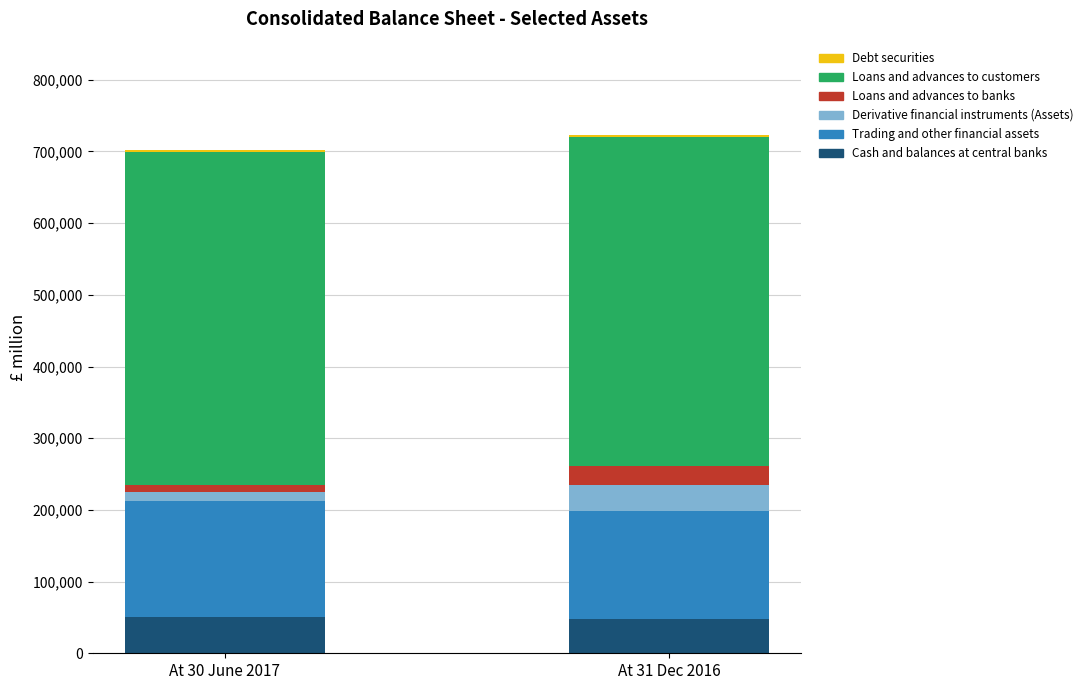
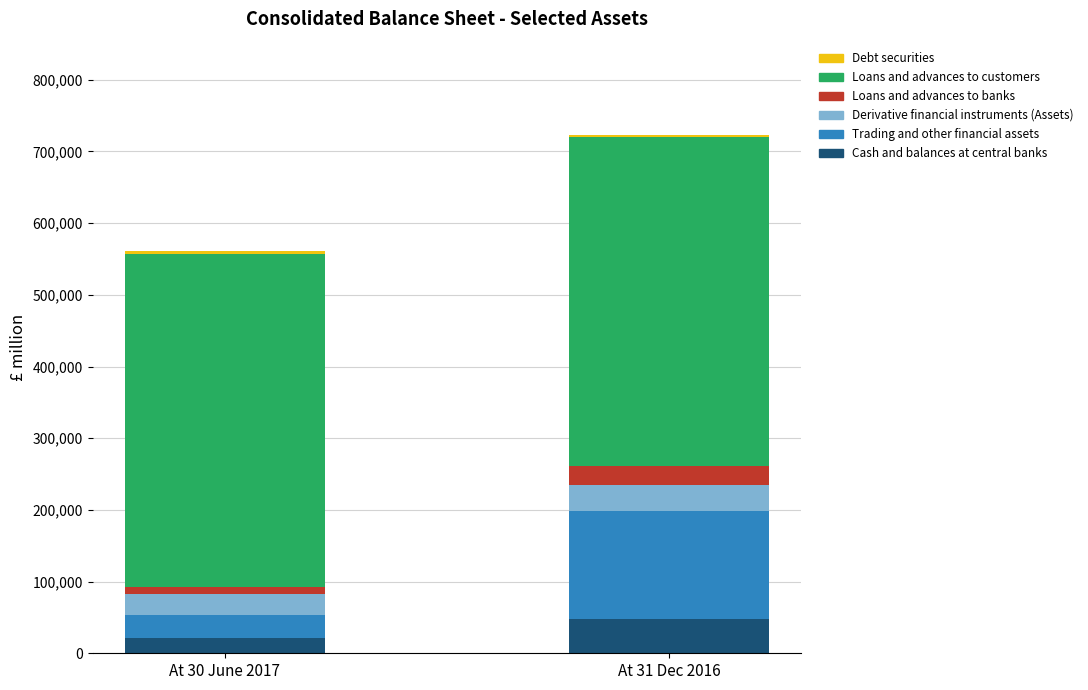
  {
    "Cash and balances at central banks": {
-     "At 30 June 2017": "50,000",
+     "At 30 June 2017": "20,000",
      "At 31 Dec 2016": "50,000"
    },
    "Trading and other financial assets": {
-     "At 30 June 2017": "160,000",
+     "At 30 June 2017": "30,000",
      "At 31 Dec 2016": "150,000"
    },
    "Derivative financial instruments (Assets)": {
-     "At 30 June 2017": "10,000",
+     "At 30 June 2017": "30,000",
      "At 31 Dec 2016": "40,000"
    },
    "Loans and advances to banks": {
      "At 30 June 2017": "10,000",
      "At 31 Dec 2016": "30,000"
    },
    "Loans and advances to customers": {
      "At 30 June 2017": "460,000",
      "At 31 Dec 2016": "460,000"
    },
    "Debt securities": {
      "At 30 June 2017": "0"
    }
  }
